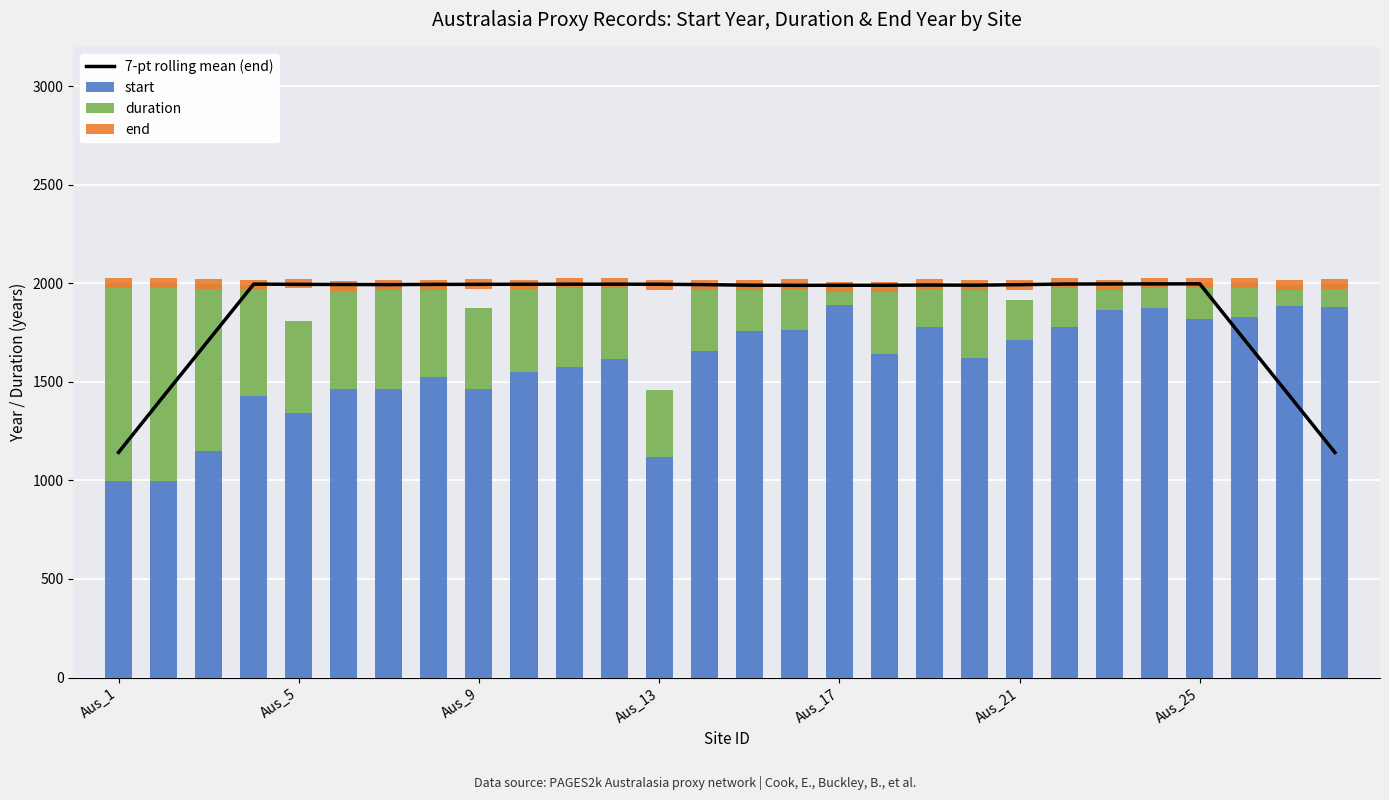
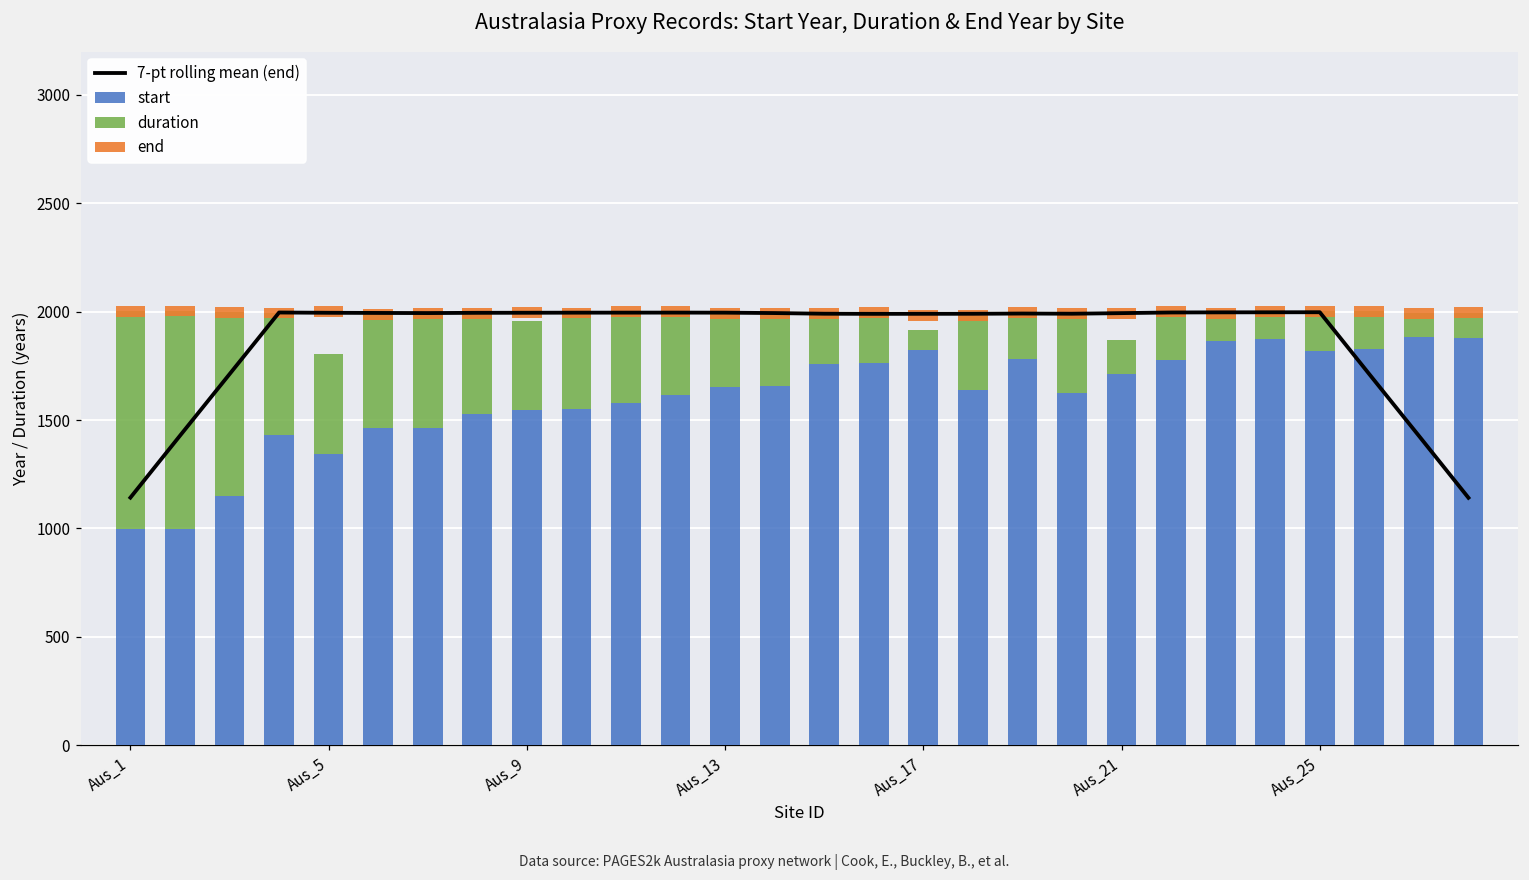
  {
    "7-pt rolling mean (end)": {
      "Aus_1": 1140,
      "Aus_5": 1990,
      "Aus_9": 2000,
      "Aus_13": 2000,
      "Aus_17": 1990,
      "Aus_21": 1990,
      "Aus_25": 2000
    },
    "start": {
      "Aus_1": 1000,
      "Aus_5": 1340,
-     "Aus_9": 1460,
-     "Aus_13": 1120,
-     "Aus_17": 1890,
+     "Aus_9": 1550,
+     "Aus_13": 1650,
+     "Aus_17": 1830,
      "Aus_21": 1710,
      "Aus_25": 1820
    },
    "duration": {
      "Aus_5": 460,
      "Aus_9": 410,
-     "Aus_21": 200
+     "Aus_21": 160
    }
  }
